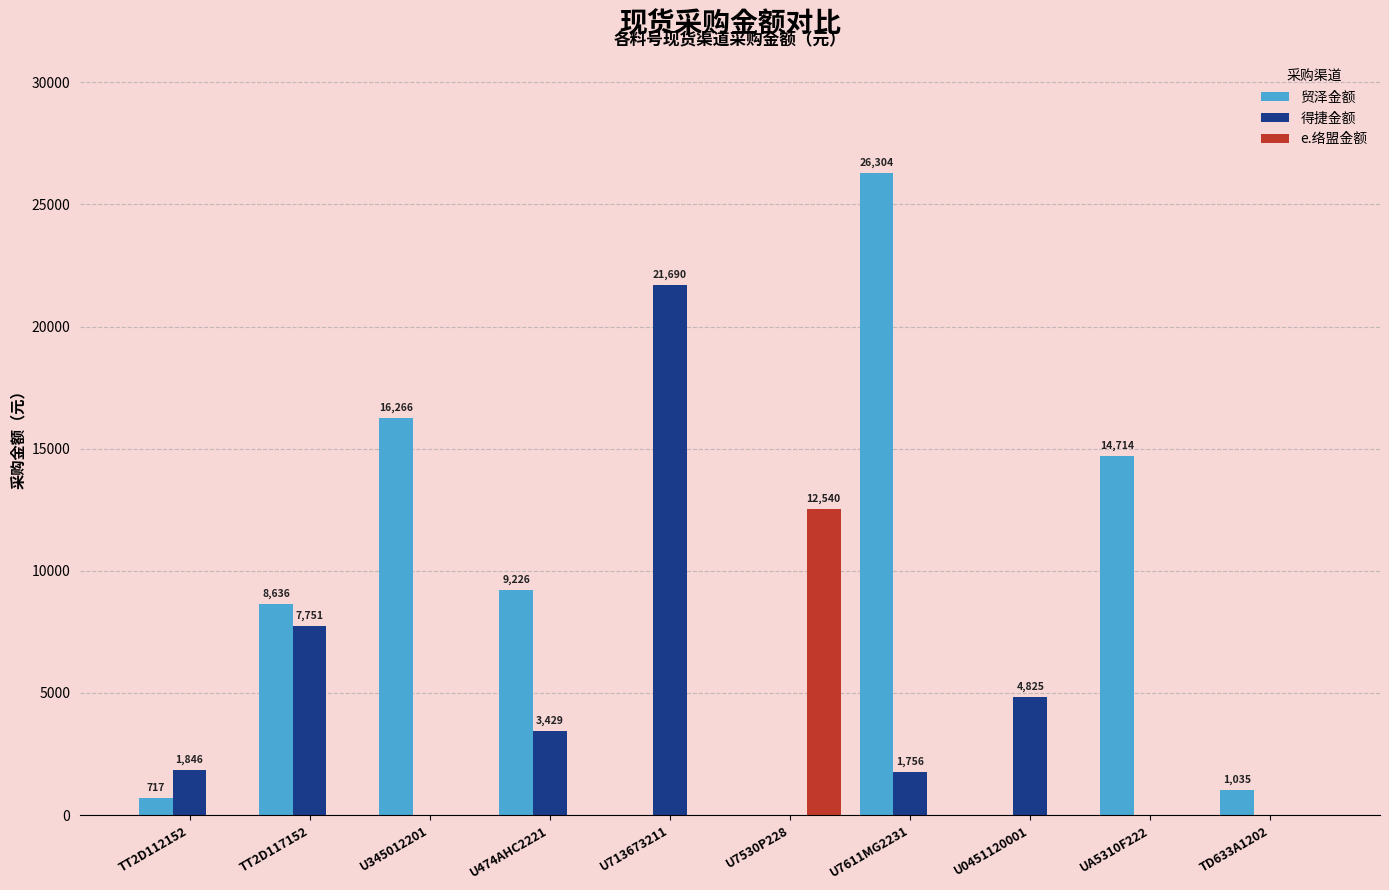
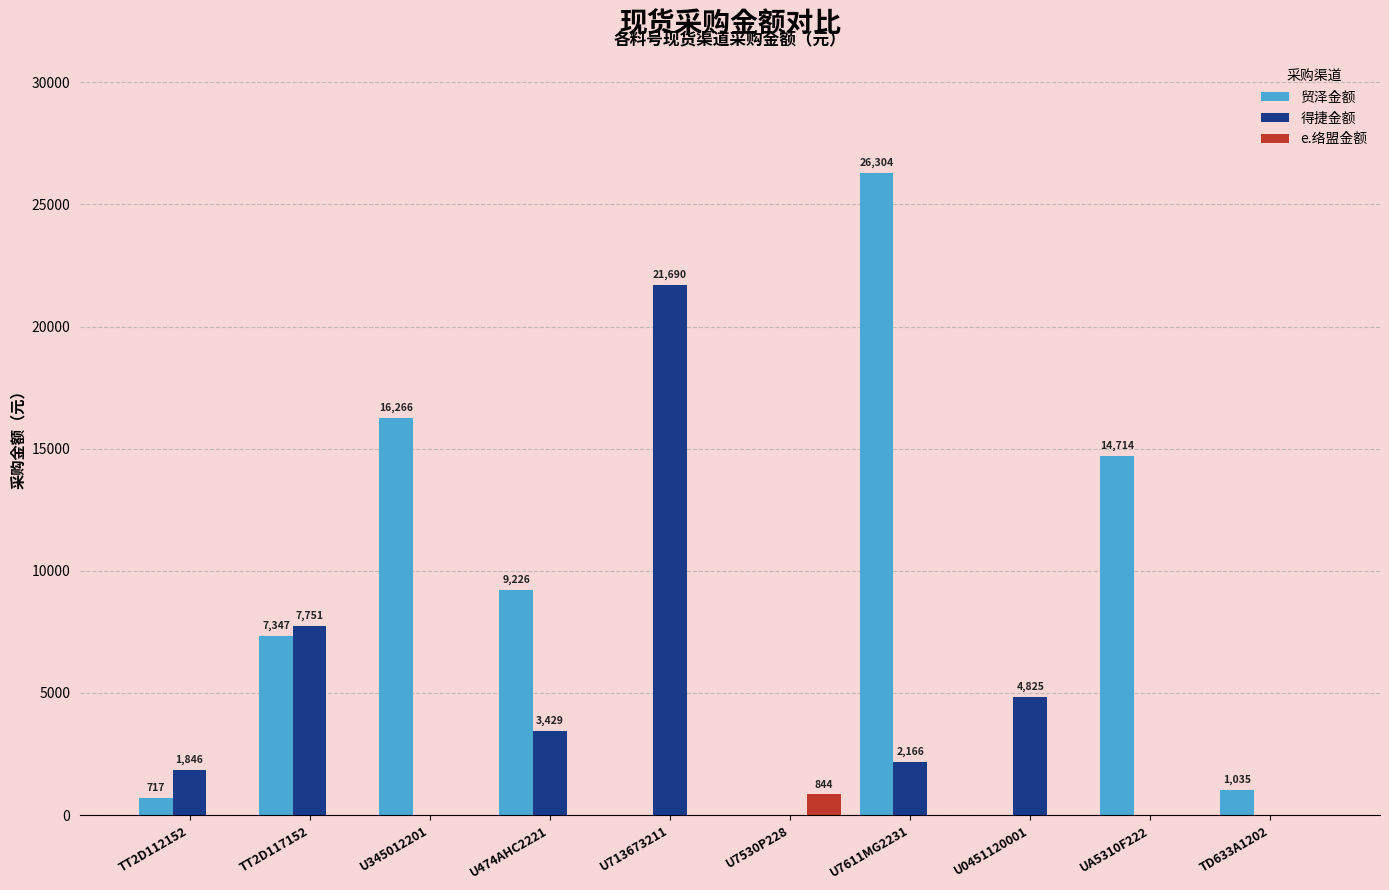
  {
    "贸泽金额": {
      "TT2D112152": "717",
-     "TT2D117152": "8,636",
+     "TT2D117152": "7,347",
      "U7611MG2231": "26,304",
      "TD633A1202": "1,035"
    },
    "得捷金额": {
      "TT2D117152": "7,751",
-     "U7611MG2231": "1,756",
+     "U7611MG2231": "2,166",
      "U0451120001": "4,825"
    },
    "e.络盟金额": {
-     "U7530P228": "12,540"
+     "U7530P228": "844"
    }
  }
